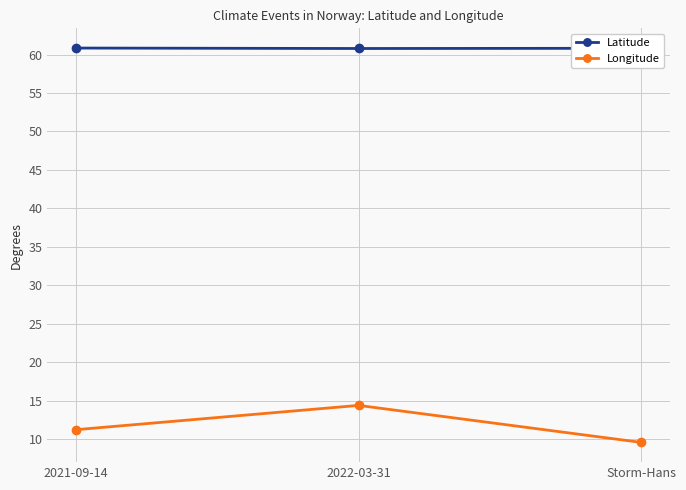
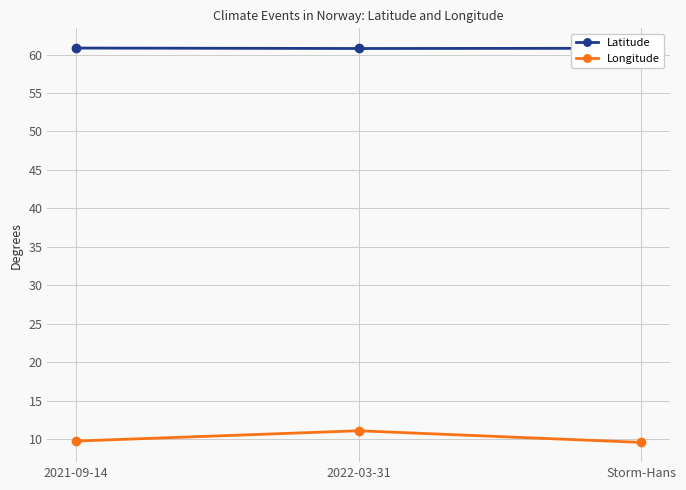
  {
    "Latitude": {
      "2021-09-14": 61,
      "2022-03-31": 61
    },
    "Longitude": {
-     "2021-09-14": 11,
-     "2022-03-31": 14,
+     "2021-09-14": 10,
+     "2022-03-31": 11,
      "Storm-Hans": 10
    }
  }
